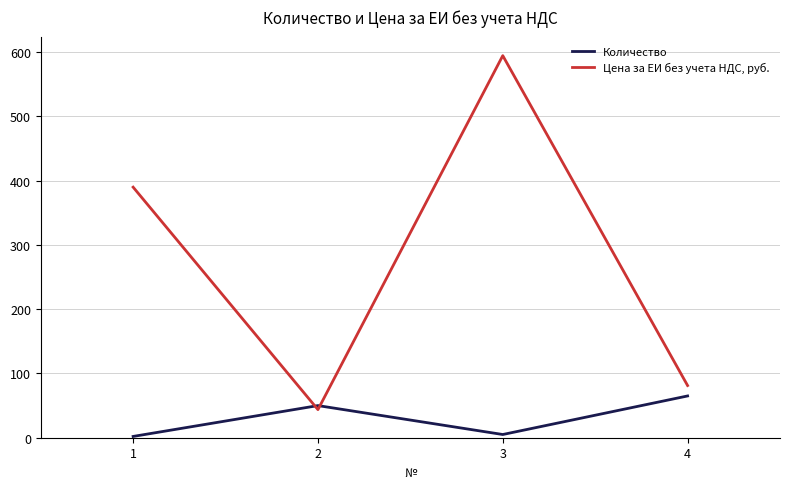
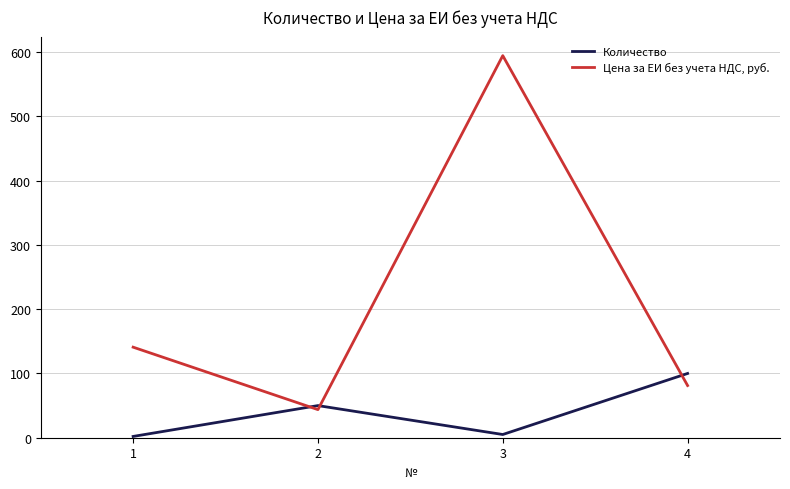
  {
    "Количество": {
      "1": 0,
      "2": 50,
      "3": 10,
-     "4": 70
+     "4": 100
    },
    "Цена за ЕИ без учета НДС, руб.": {
-     "1": 390,
+     "1": 140,
      "2": 40,
      "3": 590,
      "4": 80
    }
  }
